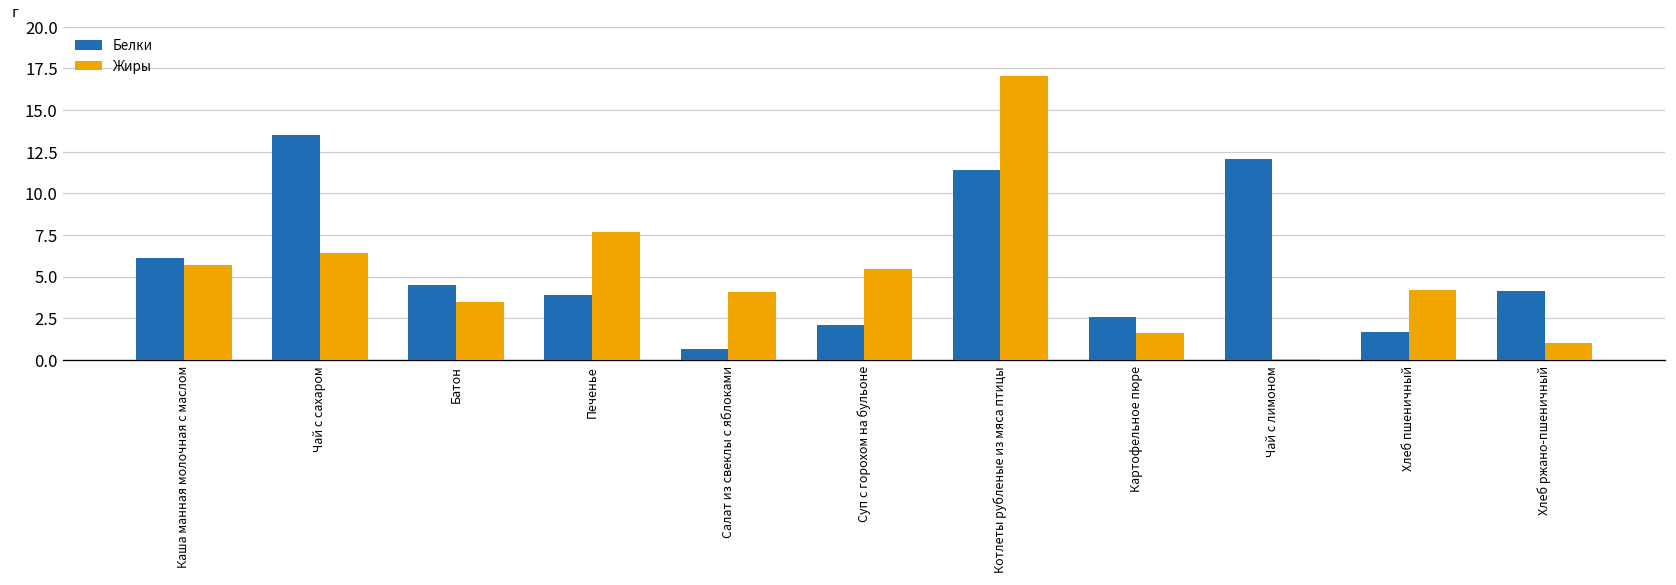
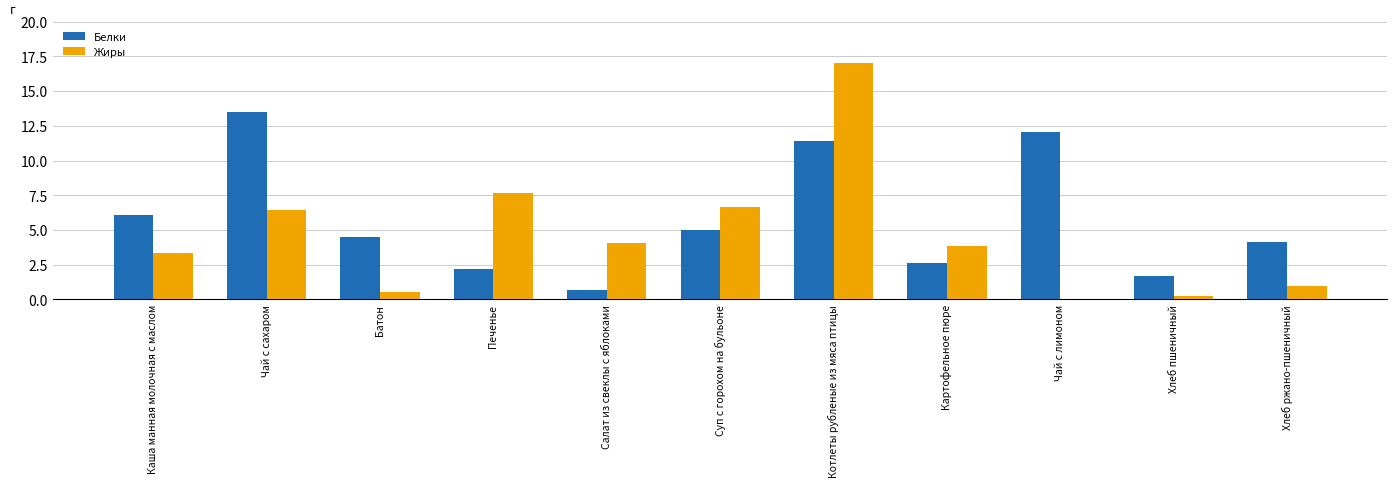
  {
    "Белки": {
      "Каша манная молочная с маслом": 6.1,
      "Чай с сахаром": 13.5,
      "Батон": 4.5,
-     "Печенье": 3.9,
+     "Печенье": 2.2,
      "Салат из свеклы с яблоками": 0.7,
-     "Суп с горохом на бульоне": 2.1,
+     "Суп с горохом на бульоне": 5.0,
      "Котлеты рубленые из мяса птицы": 11.4,
      "Картофельное пюре": 2.6,
      "Чай с лимоном": 12.0,
      "Хлеб пшеничный": 1.7,
      "Хлеб ржано-пшеничный": 4.1
    },
    "Жиры": {
-     "Каша манная молочная с маслом": 5.7,
+     "Каша манная молочная с маслом": 3.4,
      "Чай с сахаром": 6.4,
-     "Батон": 3.5,
+     "Батон": 0.5,
      "Печенье": 7.7,
      "Салат из свеклы с яблоками": 4.1,
-     "Суп с горохом на бульоне": 5.4,
+     "Суп с горохом на бульоне": 6.6,
      "Котлеты рубленые из мяса птицы": 17.0,
-     "Картофельное пюре": 1.6,
-     "Хлеб пшеничный": 4.2,
+     "Картофельное пюре": 3.8,
+     "Хлеб пшеничный": 0.3,
      "Хлеб ржано-пшеничный": 1.0
    }
  }
